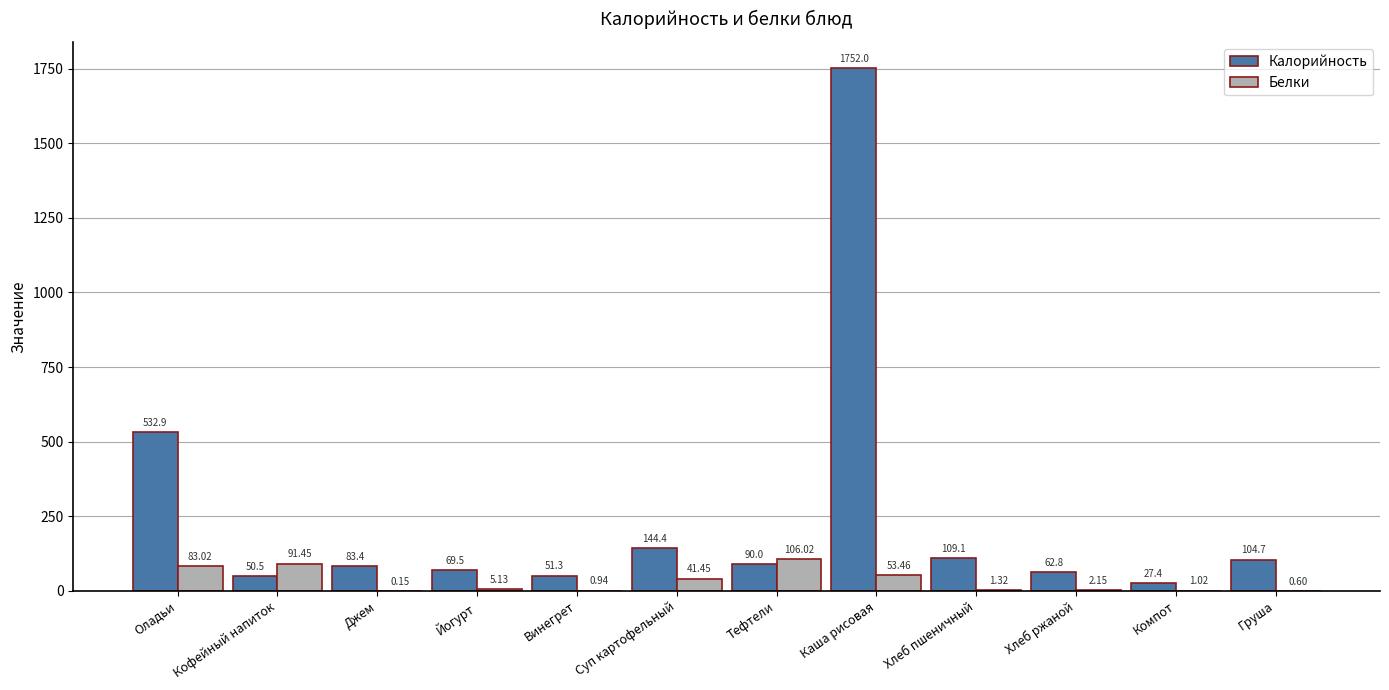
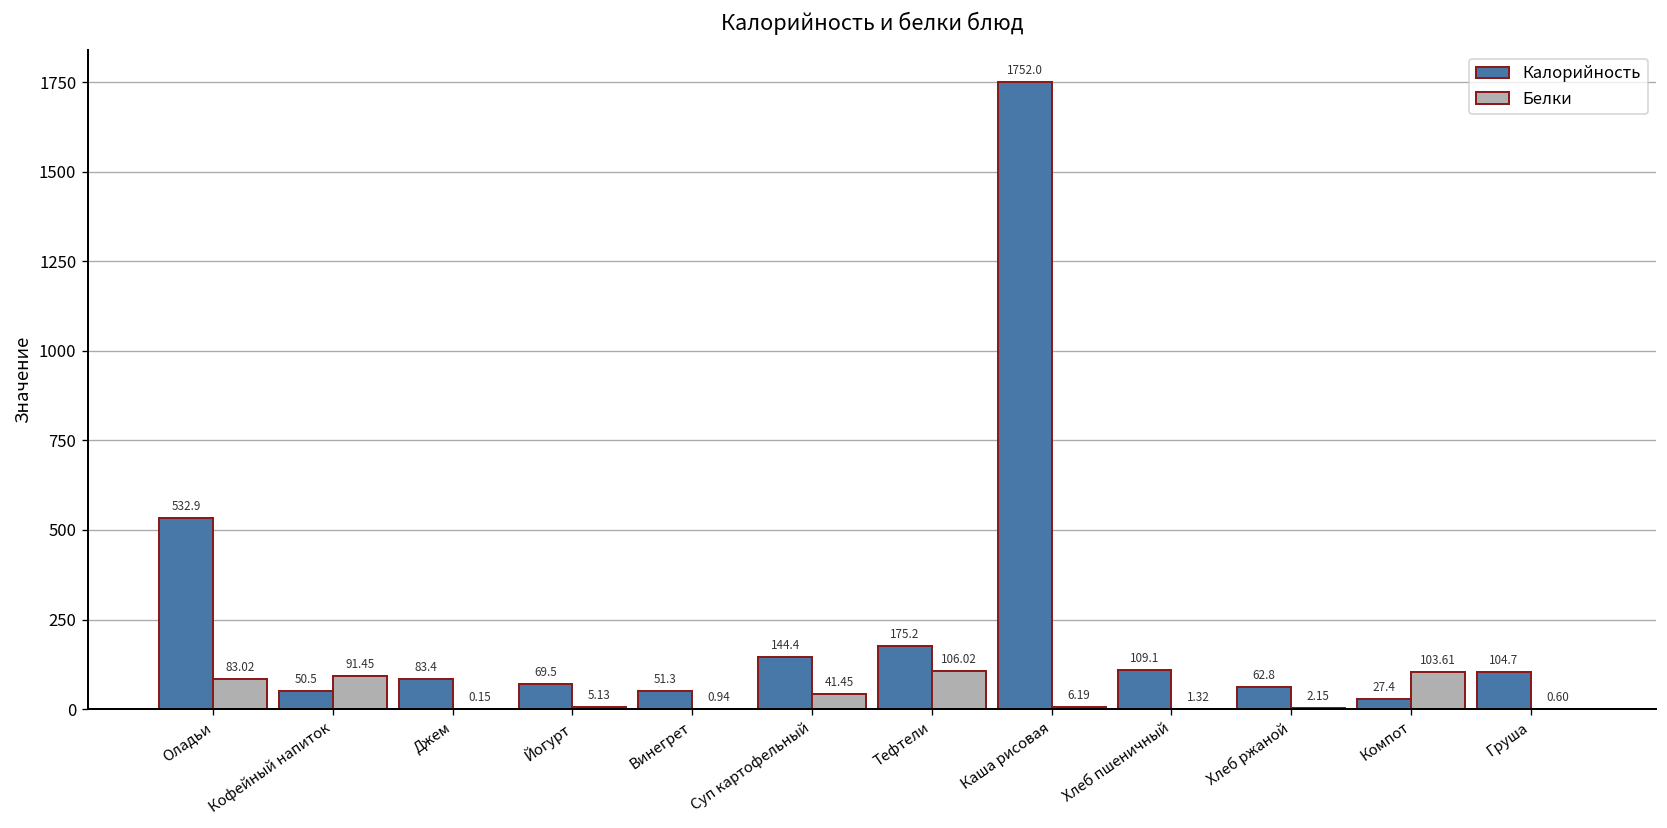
  {
    "Калорийность": {
      "Оладьи": 532.9,
      "Кофейный напиток": 50.5,
      "Джем": 83.4,
      "Йогурт": 69.5,
      "Винегрет": 51.3,
      "Суп картофельный": 144.4,
-     "Тефтели": 90.0,
+     "Тефтели": 175.2,
      "Каша рисовая": 1752.0,
      "Хлеб пшеничный": 109.1,
      "Хлеб ржаной": 62.8,
      "Компот": 27.4,
      "Груша": 104.7
    },
    "Белки": {
      "Оладьи": 83.02,
      "Кофейный напиток": 91.45,
      "Джем": 0.15,
      "Йогурт": 5.13,
      "Винегрет": 0.94,
      "Суп картофельный": 41.45,
      "Тефтели": 106.02,
-     "Каша рисовая": 53.46,
+     "Каша рисовая": 6.19,
      "Хлеб пшеничный": 1.32,
      "Хлеб ржаной": 2.15,
-     "Компот": 1.02,
+     "Компот": 103.61,
      "Груша": 0.60
    }
  }
